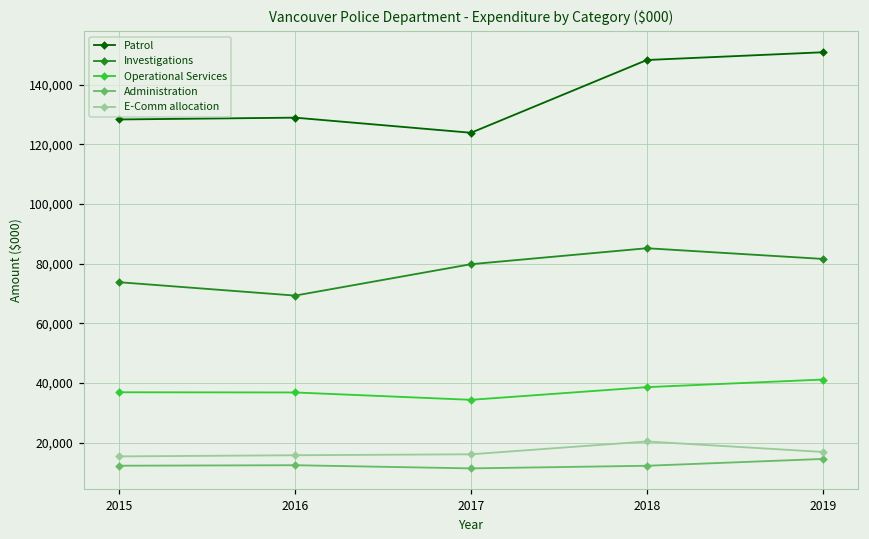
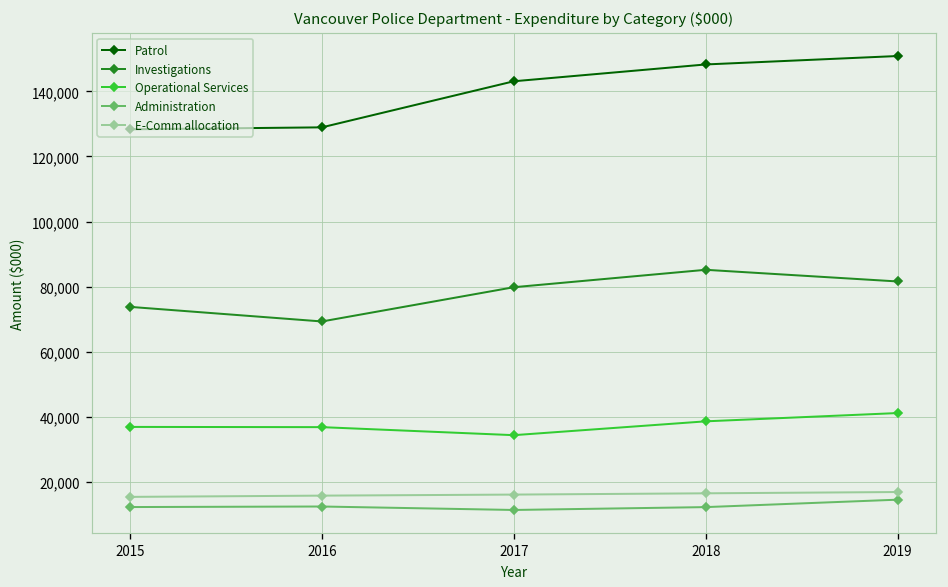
  {
    "Patrol": {
      "2016": "129,000",
-     "2017": "124,000",
+     "2017": "143,000",
      "2018": "148,000",
      "2019": "151,000"
    },
    "Investigations": {
      "2015": "74,000",
      "2016": "69,000",
      "2017": "80,000",
      "2018": "85,000",
      "2019": "82,000"
    },
    "Operational Services": {
      "2015": "37,000",
      "2016": "37,000",
      "2017": "34,000",
      "2018": "39,000",
      "2019": "41,000"
    },
    "Administration": {
      "2015": "12,000",
      "2016": "12,000",
      "2017": "11,000",
      "2018": "12,000",
      "2019": "15,000"
    },
    "E-Comm allocation": {
      "2015": "15,000",
      "2016": "16,000",
      "2017": "16,000",
-     "2018": "20,000",
+     "2018": "16,000",
      "2019": "17,000"
    }
  }
